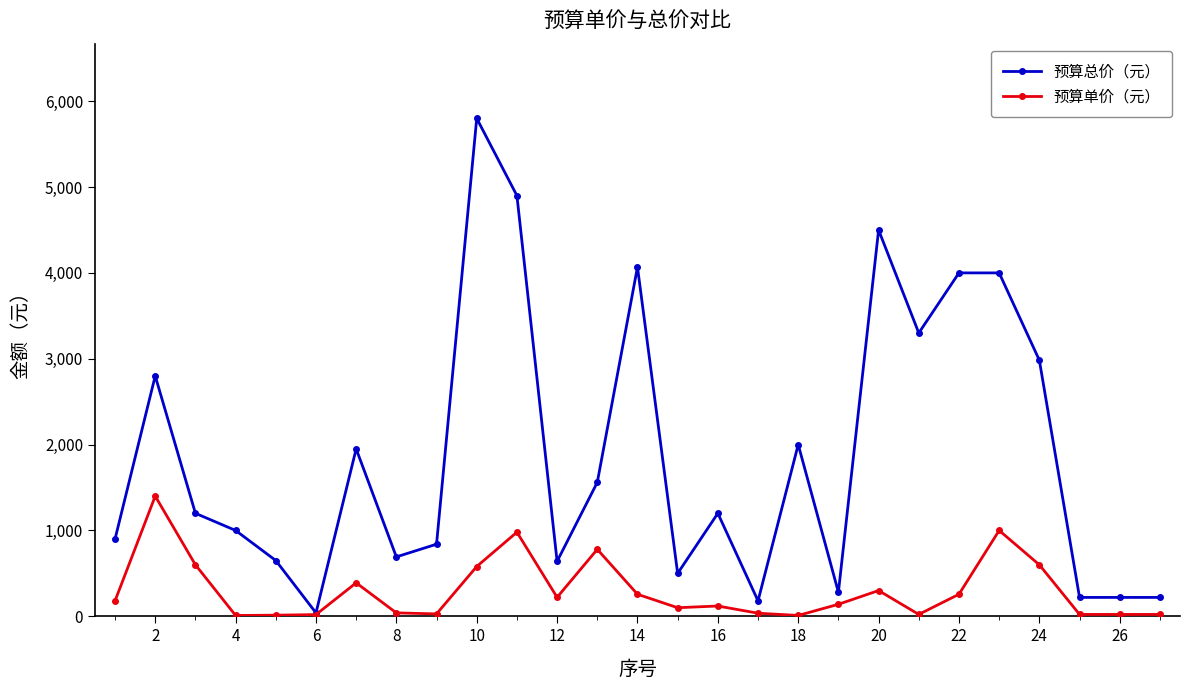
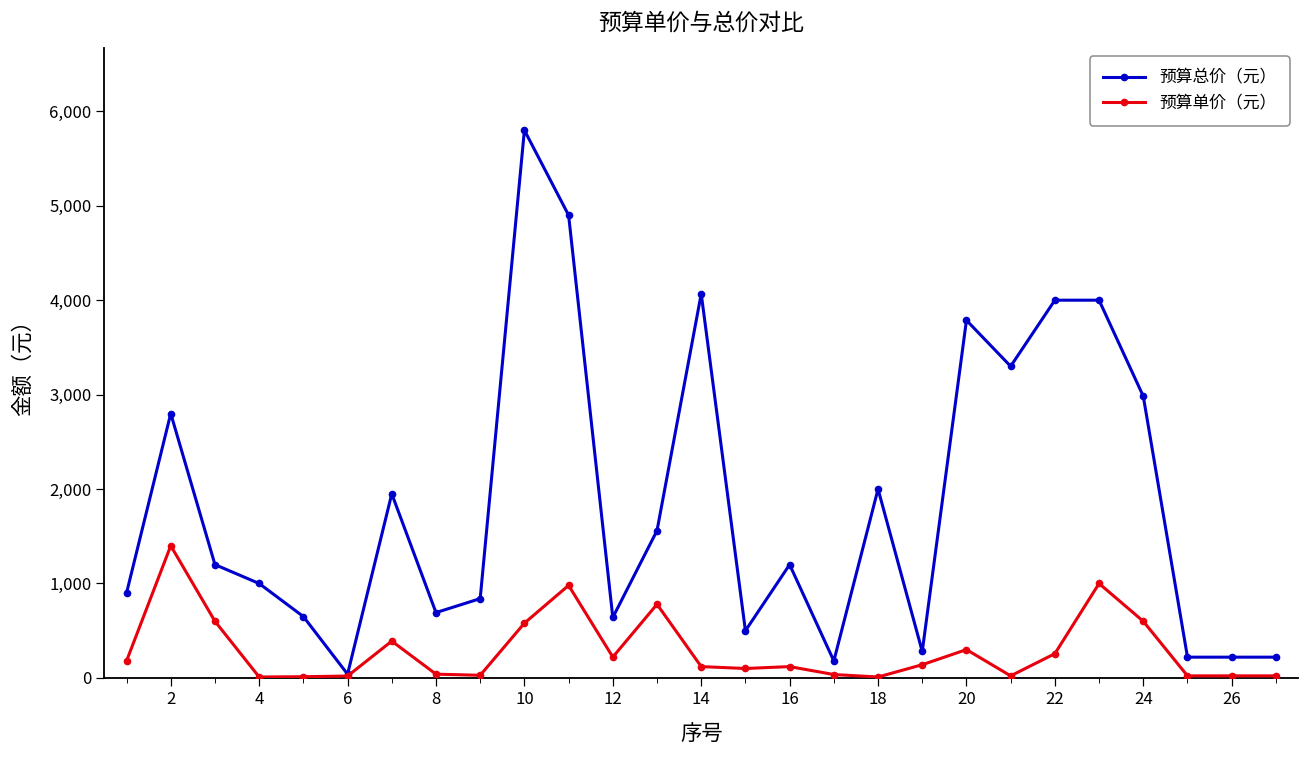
  {
    "预算总价（元）": {
      "2": "2,800",
      "4": "1,000",
      "8": "700",
      "10": "5,800",
      "12": "600",
      "14": "4,100",
      "16": "1,200",
      "18": "2,000",
-     "20": "4,500",
+     "20": "3,800",
      "22": "4,000",
      "24": "3,000",
      "26": "200"
    },
    "预算单价（元）": {
      "2": "1,400",
      "4": "0",
      "8": "0",
      "10": "600",
      "12": "200",
-     "14": "300",
+     "14": "100",
      "16": "100",
      "18": "0",
      "20": "300",
      "22": "300",
      "24": "600",
      "26": "0"
    }
  }
